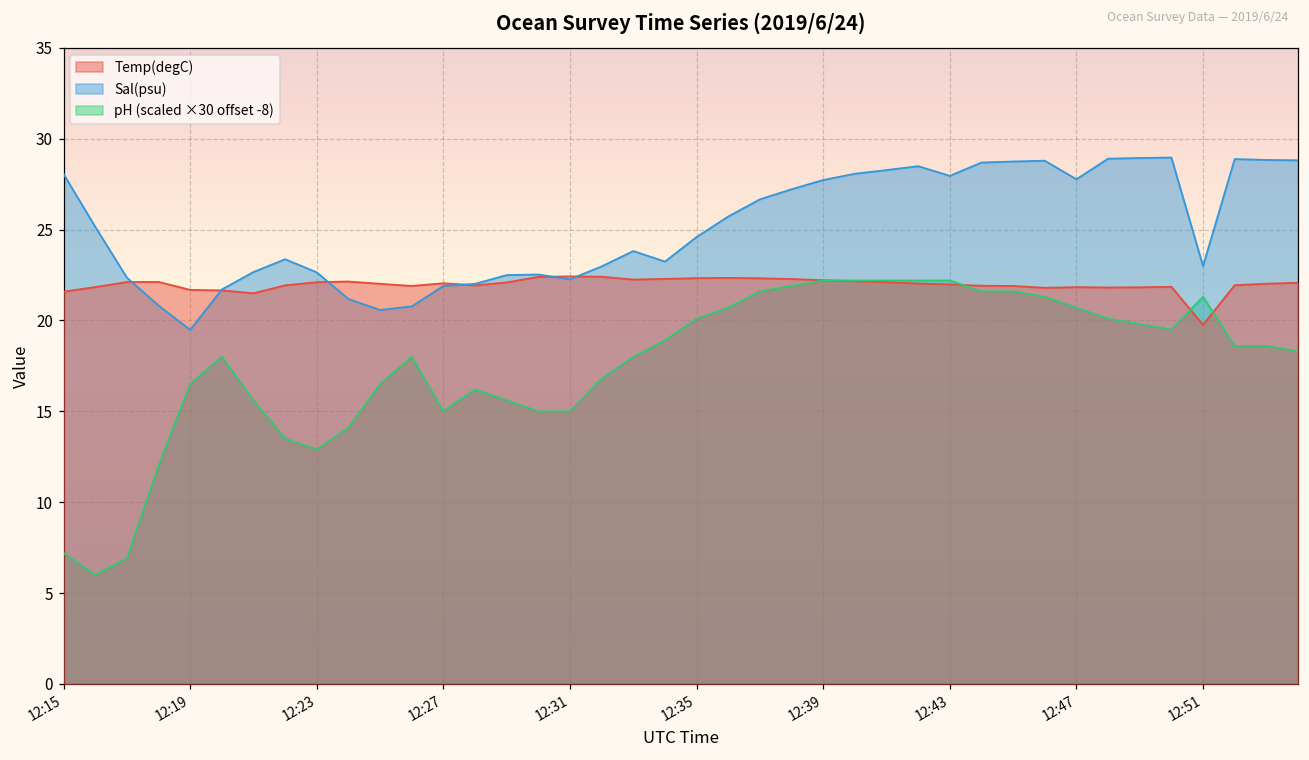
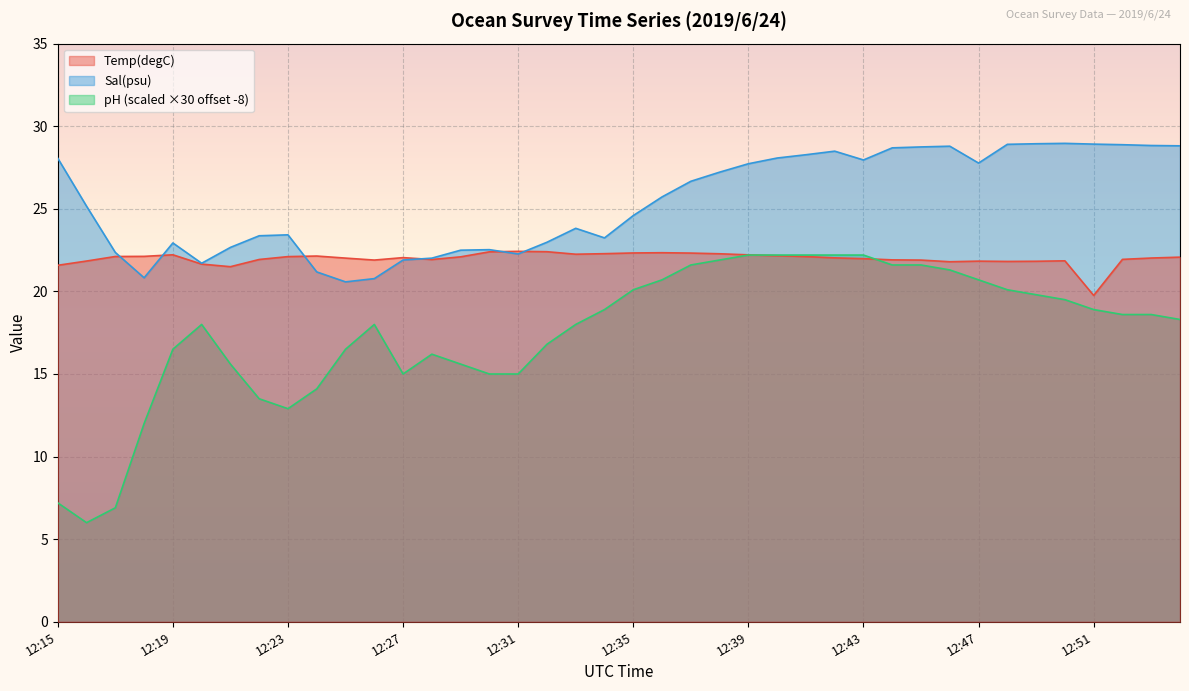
  {
    "Temp(degC)": {
      "12:15": 21.6,
-     "12:19": 21.7,
+     "12:19": 22.2,
      "12:23": 22.1,
      "12:31": 22.4,
      "12:35": 22.3,
      "12:43": 22.0,
      "12:47": 21.8,
      "12:51": 19.8
    },
    "Sal(psu)": {
      "12:15": 28.1,
-     "12:19": 19.5,
-     "12:23": 22.6,
+     "12:19": 22.9,
+     "12:23": 23.4,
      "12:31": 22.3,
      "12:35": 24.6,
      "12:39": 27.7,
      "12:43": 28.0,
      "12:47": 27.8,
-     "12:51": 23.0
+     "12:51": 28.9
    },
    "pH (scaled ×30 offset -8)": {
      "12:15": 7.2,
      "12:19": 16.5,
      "12:23": 12.9,
      "12:27": 15.0,
      "12:31": 15.0,
      "12:35": 20.1,
      "12:43": 22.2,
      "12:47": 20.7,
-     "12:51": 21.3
+     "12:51": 18.9
    }
  }
